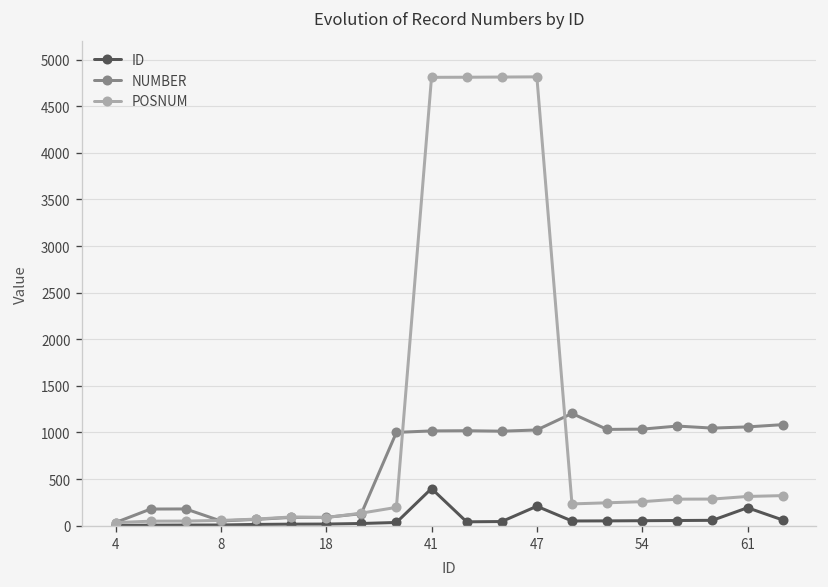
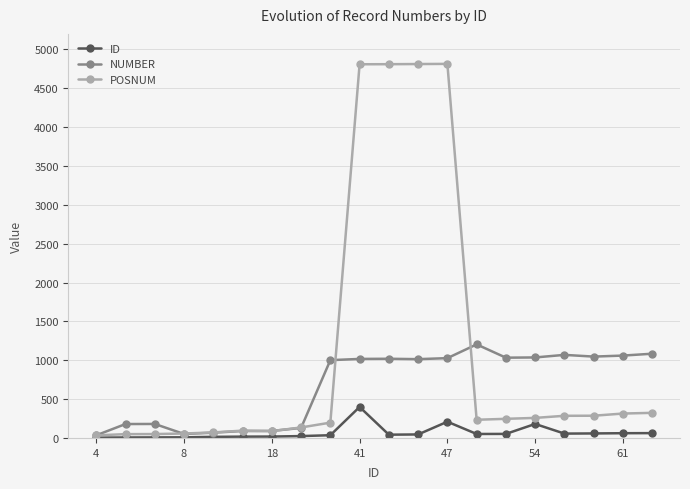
  {
    "ID": {
      "8": 0,
      "18": 0,
      "41": 400,
      "47": 200,
-     "54": 100,
-     "61": 200
+     "54": 200,
+     "61": 100
    }
  }
